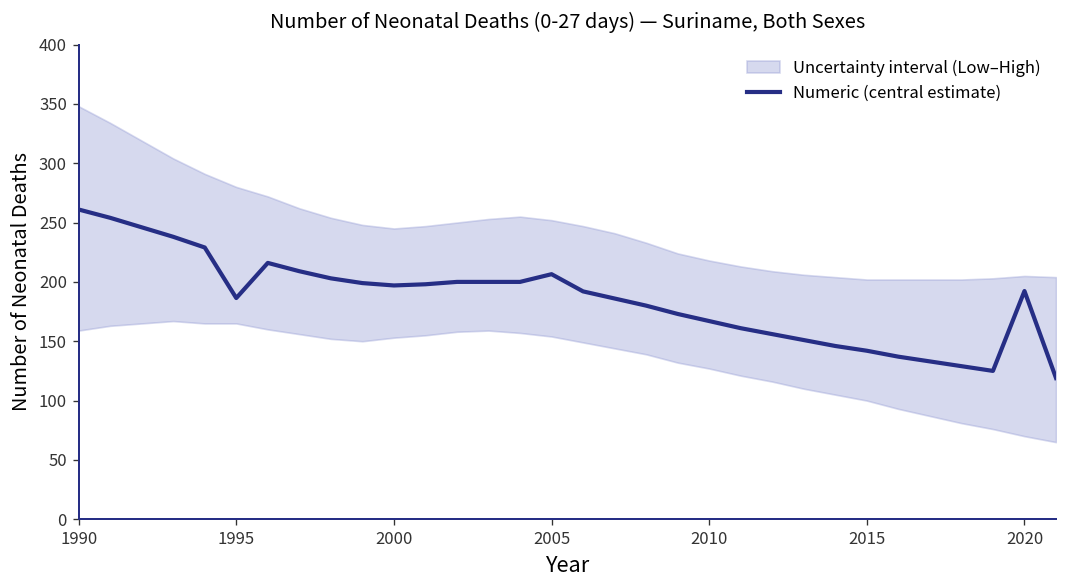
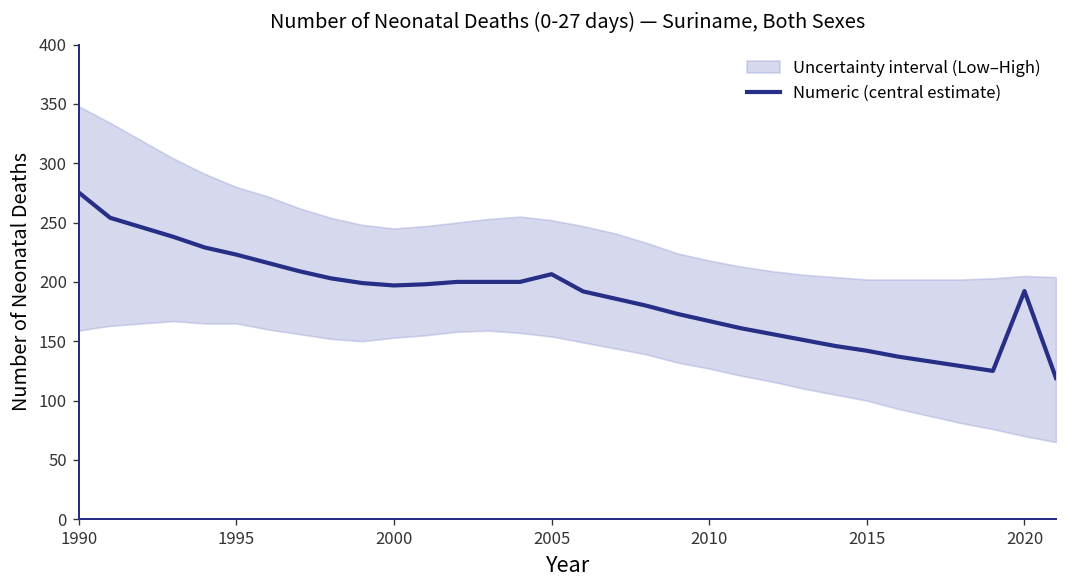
  {
    "Numeric (central estimate)": {
-     "1990": 260,
-     "1995": 190,
+     "1990": 280,
+     "1995": 220,
      "2000": 200,
      "2005": 210,
      "2010": 170,
      "2015": 140,
      "2020": 190
    }
  }
